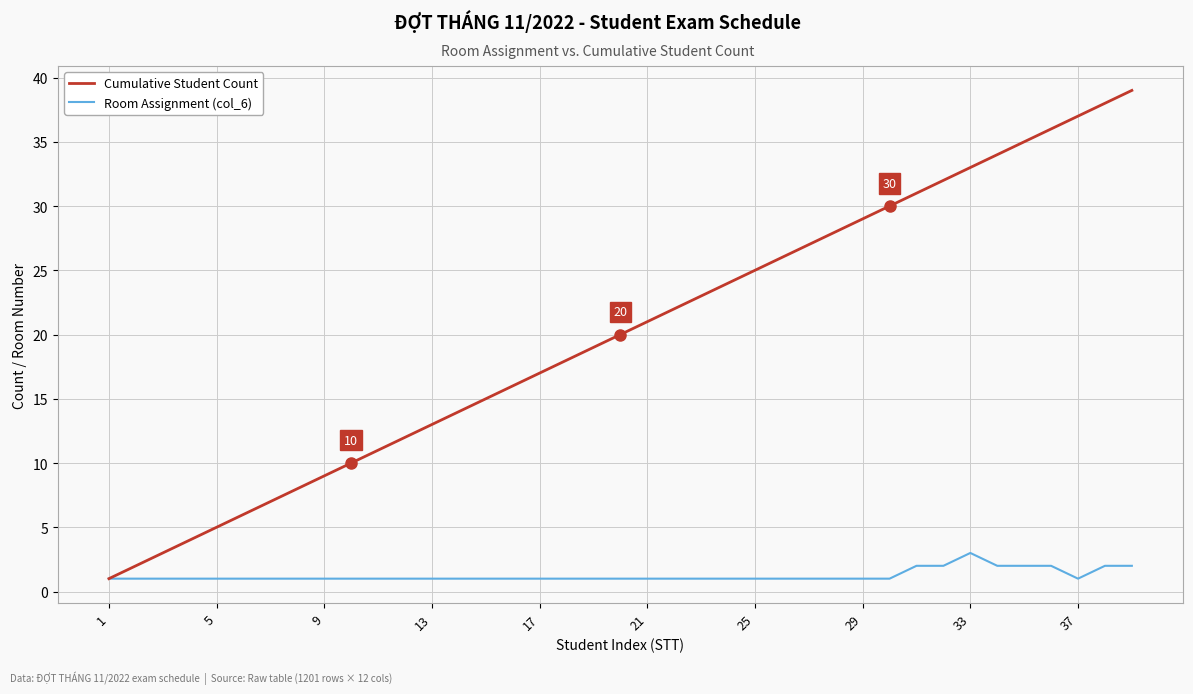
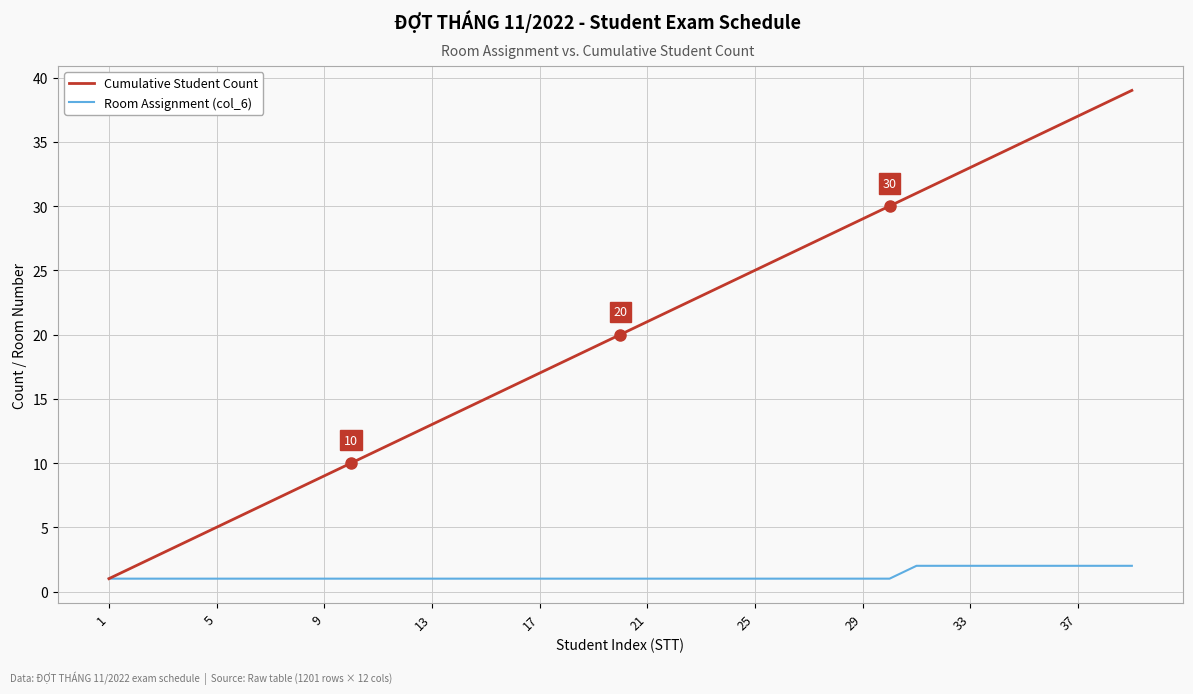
  {
    "Room Assignment (col_6)": {
      "5": 1,
      "9": 1,
      "13": 1,
      "17": 1,
      "21": 1,
      "25": 1,
      "29": 1,
-     "33": 3,
-     "37": 1
+     "33": 2,
+     "37": 2
    }
  }
